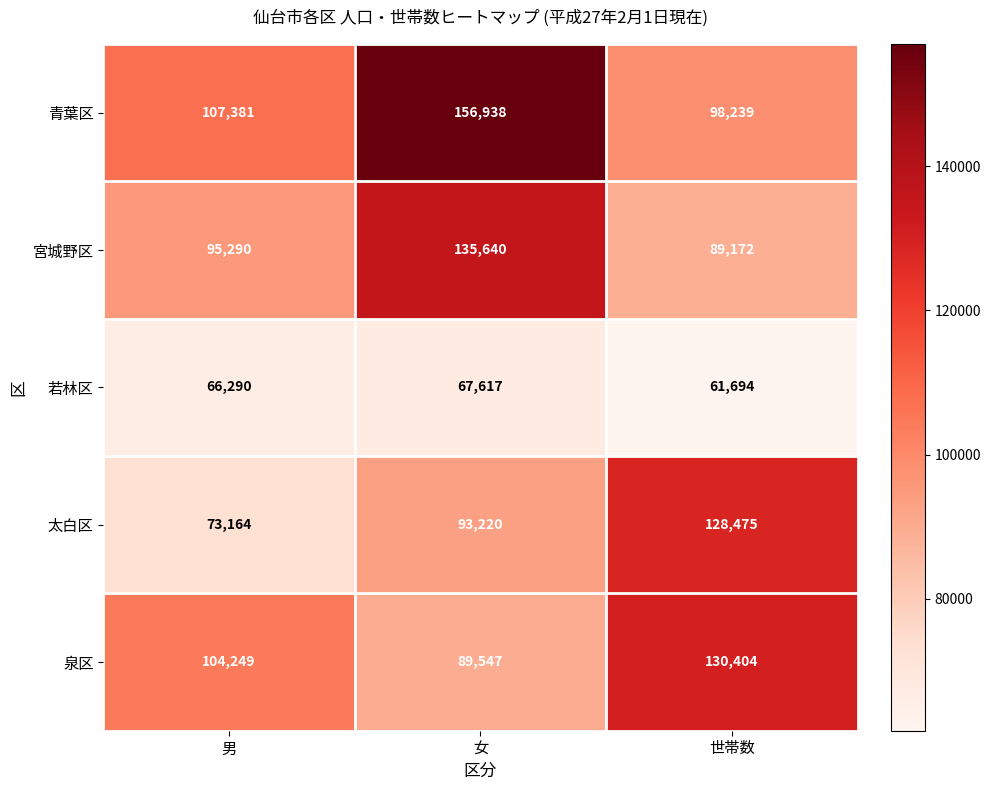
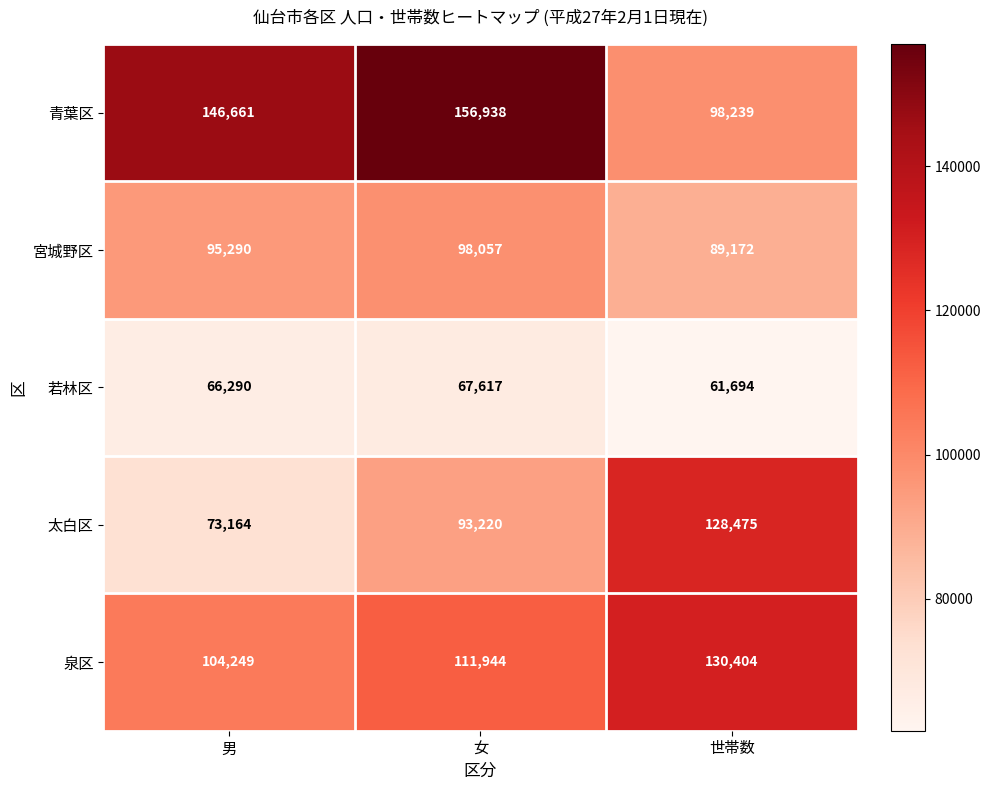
  {
    "青葉区": {
-     "男": "107,381",
+     "男": "146,661",
      "女": "156,938",
      "世帯数": "98,239"
    },
    "宮城野区": {
      "男": "95,290",
-     "女": "135,640",
+     "女": "98,057",
      "世帯数": "89,172"
    },
    "若林区": {
      "男": "66,290",
      "女": "67,617",
      "世帯数": "61,694"
    },
    "太白区": {
      "男": "73,164",
      "女": "93,220",
      "世帯数": "128,475"
    },
    "泉区": {
      "男": "104,249",
-     "女": "89,547",
+     "女": "111,944",
      "世帯数": "130,404"
    }
  }
